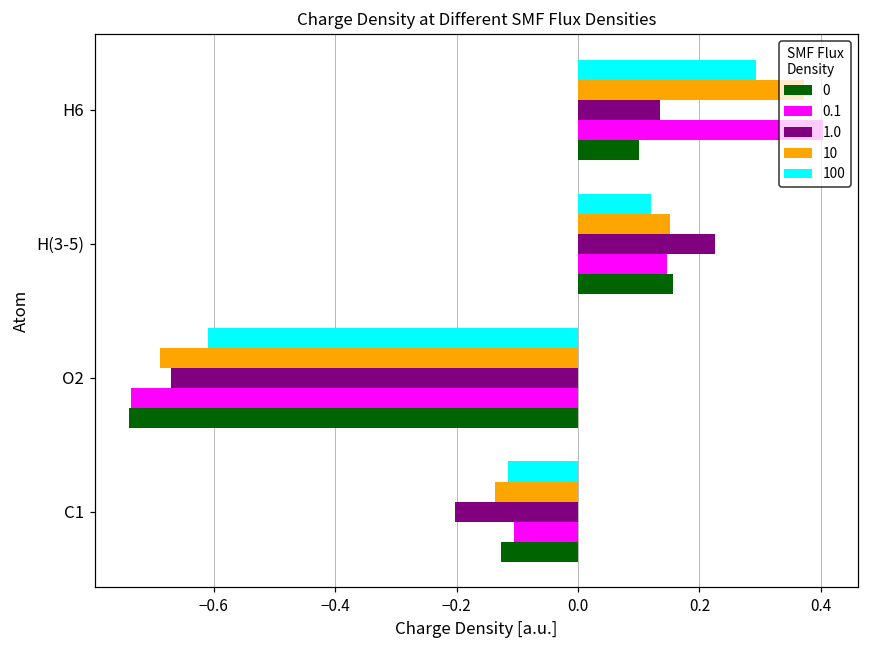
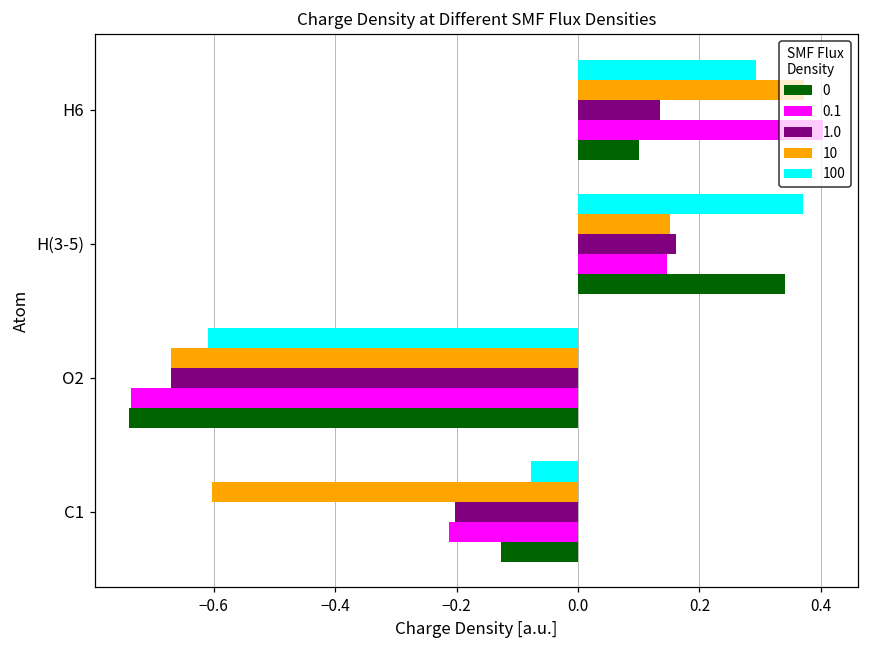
  {
    "0": {
      "H6": 0.10,
-     "H(3-5)": 0.16,
+     "H(3-5)": 0.34,
      "O2": -0.74,
      "C1": -0.13
    },
    "0.1": {
      "H(3-5)": 0.15,
      "O2": -0.74,
-     "C1": -0.11
+     "C1": -0.21
    },
    "1.0": {
      "H6": 0.14,
-     "H(3-5)": 0.23,
+     "H(3-5)": 0.16,
      "O2": -0.67,
      "C1": -0.20
    },
    "10": {
      "H(3-5)": 0.15,
-     "O2": -0.69,
-     "C1": -0.14
+     "O2": -0.67,
+     "C1": -0.60
    },
    "100": {
      "H6": 0.29,
-     "H(3-5)": 0.12,
+     "H(3-5)": 0.37,
      "O2": -0.61,
-     "C1": -0.12
+     "C1": -0.08
    }
  }
